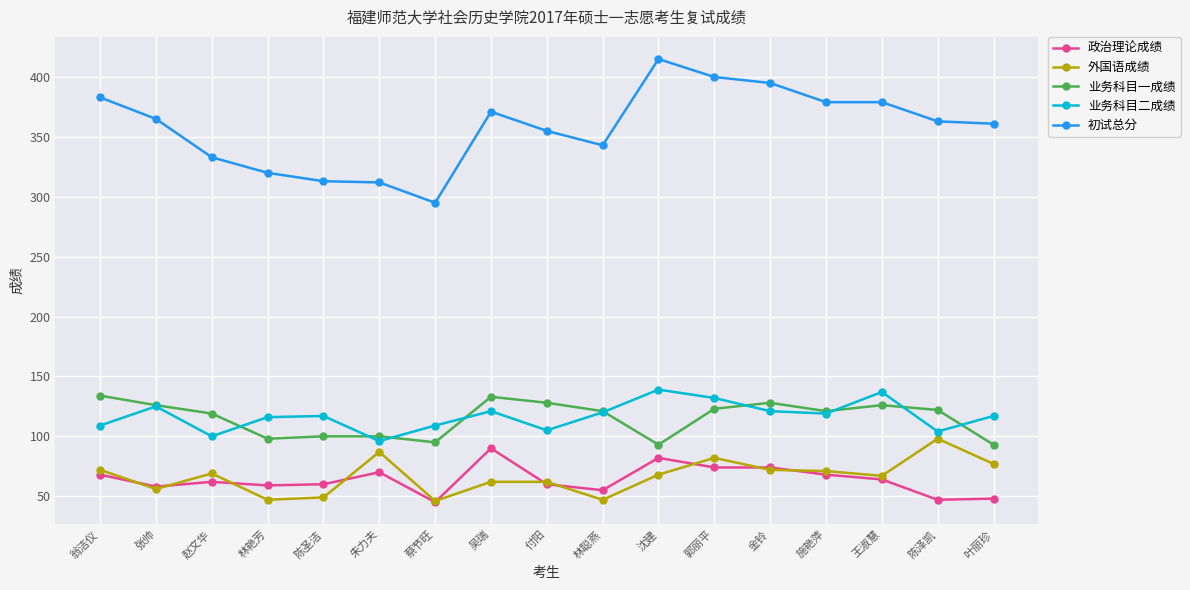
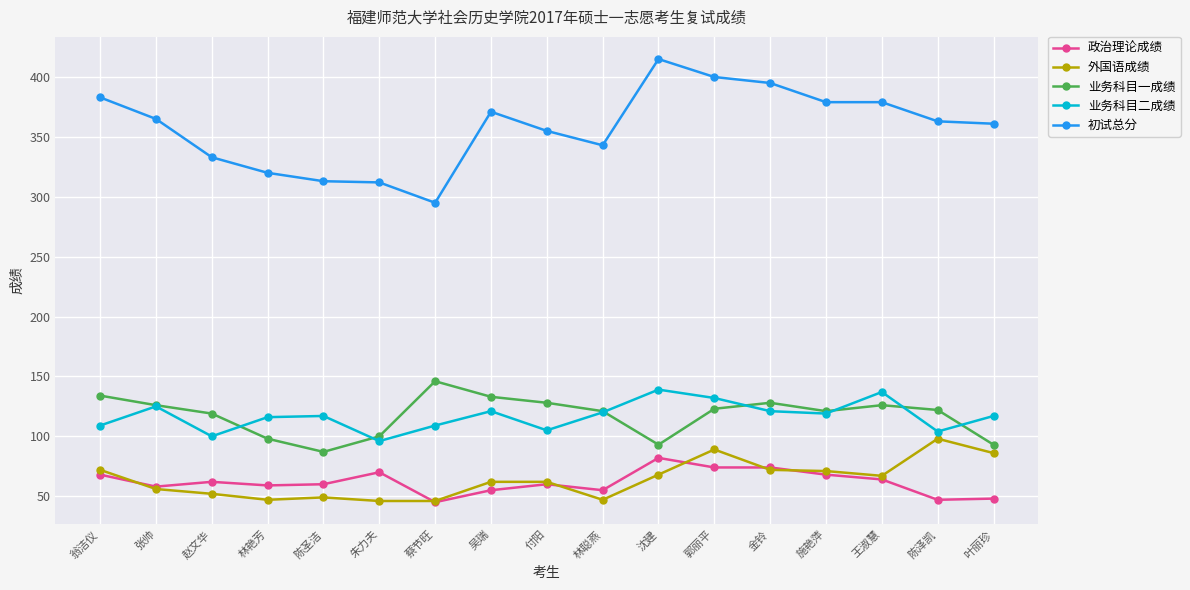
  {
    "政治理论成绩": {
      "翁洁仪": 68,
      "赵文华": 62,
      "林艳芳": 59,
      "陈圣洁": 60,
      "朱力夫": 70,
-     "吴瑞": 90,
+     "吴瑞": 55,
      "林聪燕": 55,
      "沈建": 82,
      "郭丽平": 74,
      "施艳萍": 68,
      "王淑慧": 64,
      "陈泽凯": 47,
      "叶丽珍": 48
    },
    "外国语成绩": {
      "翁洁仪": 72,
-     "赵文华": 69,
+     "赵文华": 52,
      "林艳芳": 47,
      "陈圣洁": 49,
-     "朱力夫": 87,
+     "朱力夫": 46,
      "吴瑞": 62,
      "林聪燕": 47,
      "沈建": 68,
-     "郭丽平": 82,
+     "郭丽平": 89,
      "施艳萍": 71,
      "王淑慧": 67,
      "陈泽凯": 98,
-     "叶丽珍": 77
+     "叶丽珍": 86
    },
    "业务科目一成绩": {
      "翁洁仪": 134,
      "赵文华": 119,
      "林艳芳": 98,
-     "陈圣洁": 100,
+     "陈圣洁": 87,
      "朱力夫": 100,
-     "蔡节旺": 95,
+     "蔡节旺": 146,
      "吴瑞": 133,
      "付阳": 128,
      "沈建": 93,
      "郭丽平": 123,
      "金铃": 128,
      "王淑慧": 126,
      "陈泽凯": 122,
      "叶丽珍": 93
    }
  }
